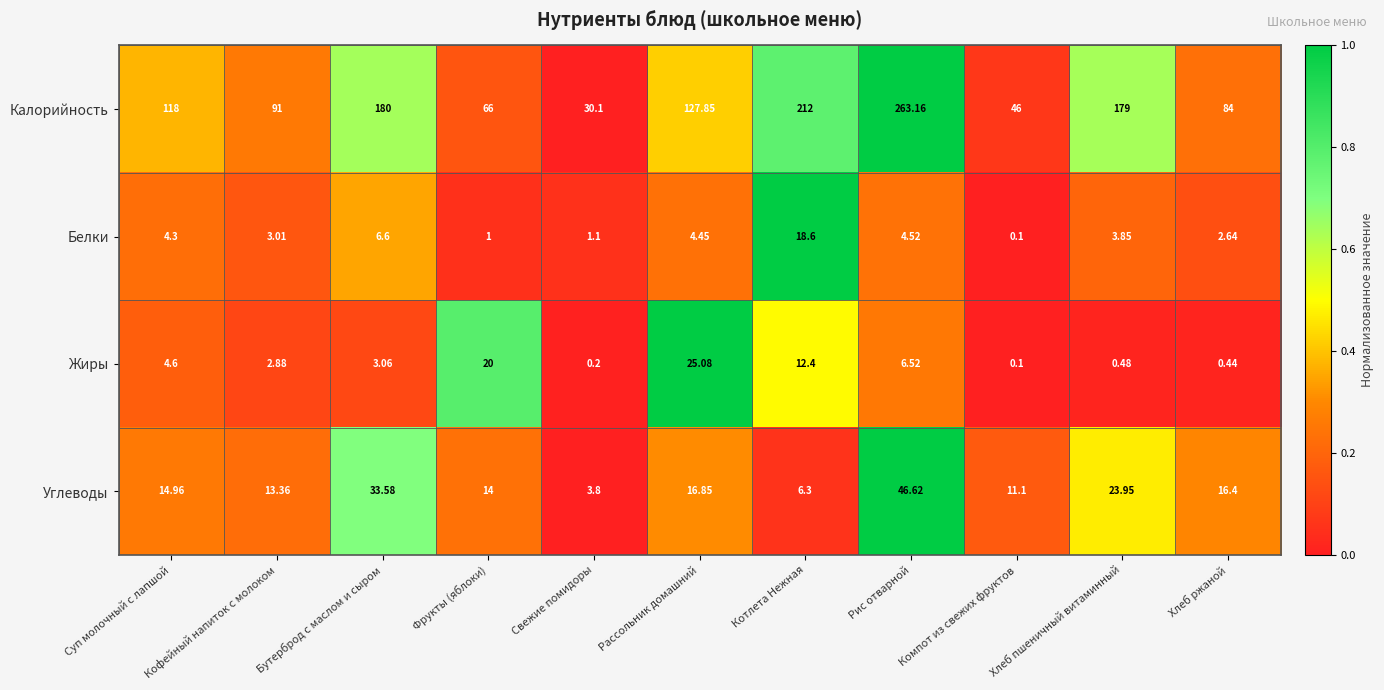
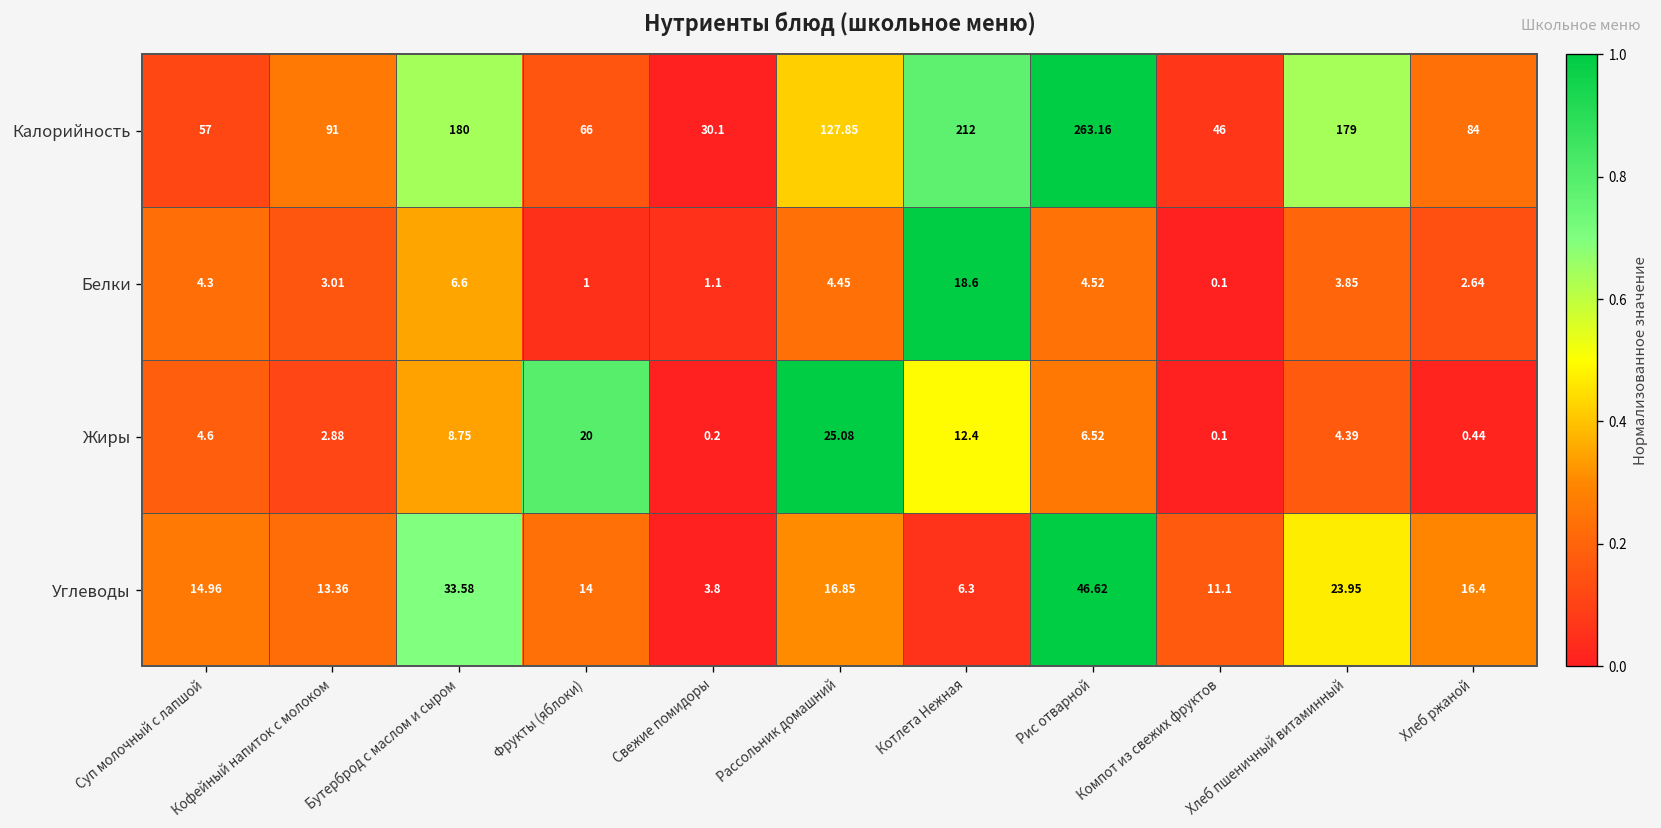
  {
    "Калорийность": {
-     "Суп молочный с лапшой": 118,
+     "Суп молочный с лапшой": 57,
      "Кофейный напиток с молоком": 91,
      "Бутерброд с маслом и сыром": 180,
      "Фрукты (яблоки)": 66,
      "Свежие помидоры": 30.1,
      "Рассольник домашний": 127.85,
      "Котлета Нежная": 212,
      "Рис отварной": 263.16,
      "Компот из свежих фруктов": 46,
      "Хлеб пшеничный витаминный": 179,
      "Хлеб ржаной": 84
    },
    "Белки": {
      "Суп молочный с лапшой": 4.3,
      "Кофейный напиток с молоком": 3.01,
      "Бутерброд с маслом и сыром": 6.6,
      "Фрукты (яблоки)": 1,
      "Свежие помидоры": 1.1,
      "Рассольник домашний": 4.45,
      "Котлета Нежная": 18.6,
      "Рис отварной": 4.52,
      "Компот из свежих фруктов": 0.1,
      "Хлеб пшеничный витаминный": 3.85,
      "Хлеб ржаной": 2.64
    },
    "Жиры": {
      "Суп молочный с лапшой": 4.6,
      "Кофейный напиток с молоком": 2.88,
-     "Бутерброд с маслом и сыром": 3.06,
+     "Бутерброд с маслом и сыром": 8.75,
      "Фрукты (яблоки)": 20,
      "Свежие помидоры": 0.2,
      "Рассольник домашний": 25.08,
      "Котлета Нежная": 12.4,
      "Рис отварной": 6.52,
      "Компот из свежих фруктов": 0.1,
-     "Хлеб пшеничный витаминный": 0.48,
+     "Хлеб пшеничный витаминный": 4.39,
      "Хлеб ржаной": 0.44
    },
    "Углеводы": {
      "Суп молочный с лапшой": 14.96,
      "Кофейный напиток с молоком": 13.36,
      "Бутерброд с маслом и сыром": 33.58,
      "Фрукты (яблоки)": 14,
      "Свежие помидоры": 3.8,
      "Рассольник домашний": 16.85,
      "Котлета Нежная": 6.3,
      "Рис отварной": 46.62,
      "Компот из свежих фруктов": 11.1,
      "Хлеб пшеничный витаминный": 23.95,
      "Хлеб ржаной": 16.4
    }
  }
